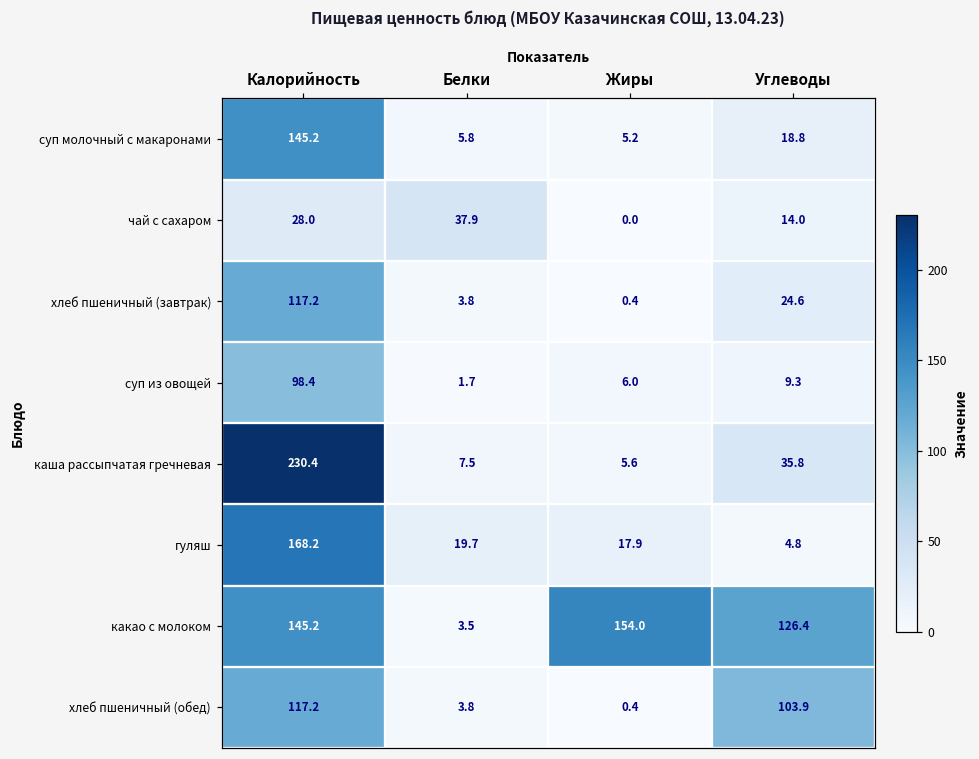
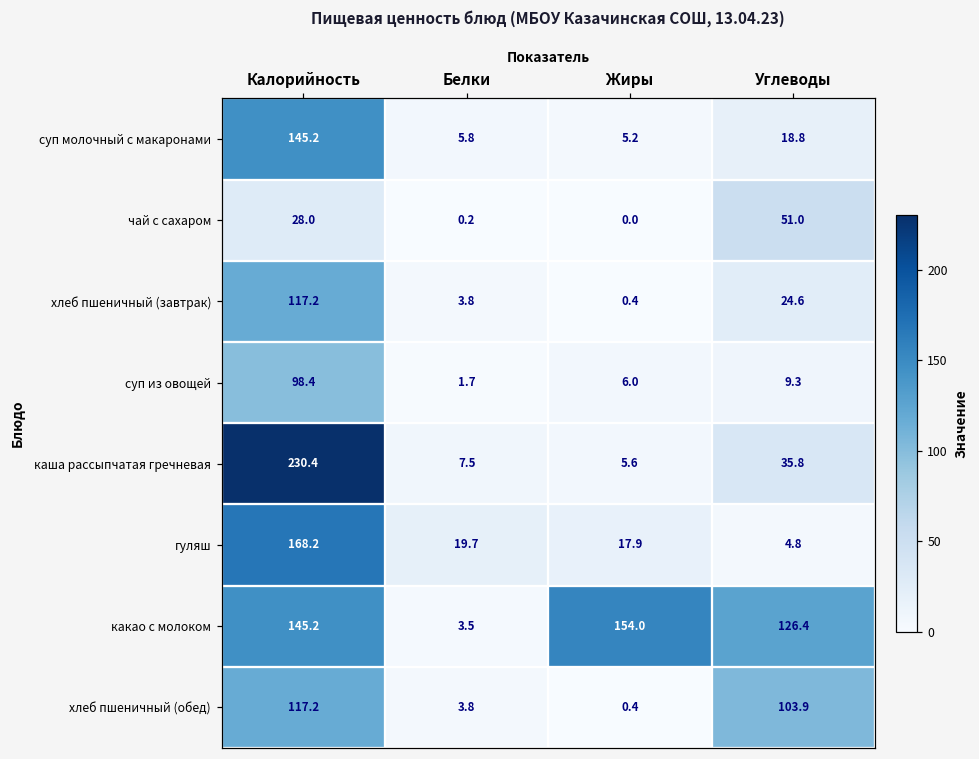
  {
    "суп молочный с макаронами": {
      "Калорийность": 145.2,
      "Белки": 5.8,
      "Жиры": 5.2,
      "Углеводы": 18.8
    },
    "чай с сахаром": {
      "Калорийность": 28.0,
-     "Белки": 37.9,
+     "Белки": 0.2,
      "Жиры": 0.0,
-     "Углеводы": 14.0
+     "Углеводы": 51.0
    },
    "хлеб пшеничный (завтрак)": {
      "Калорийность": 117.2,
      "Белки": 3.8,
      "Жиры": 0.4,
      "Углеводы": 24.6
    },
    "суп из овощей": {
      "Калорийность": 98.4,
      "Белки": 1.7,
      "Жиры": 6.0,
      "Углеводы": 9.3
    },
    "каша рассыпчатая гречневая": {
      "Калорийность": 230.4,
      "Белки": 7.5,
      "Жиры": 5.6,
      "Углеводы": 35.8
    },
    "гуляш": {
      "Калорийность": 168.2,
      "Белки": 19.7,
      "Жиры": 17.9,
      "Углеводы": 4.8
    },
    "какао с молоком": {
      "Калорийность": 145.2,
      "Белки": 3.5,
      "Жиры": 154.0,
      "Углеводы": 126.4
    },
    "хлеб пшеничный (обед)": {
      "Калорийность": 117.2,
      "Белки": 3.8,
      "Жиры": 0.4,
      "Углеводы": 103.9
    }
  }
